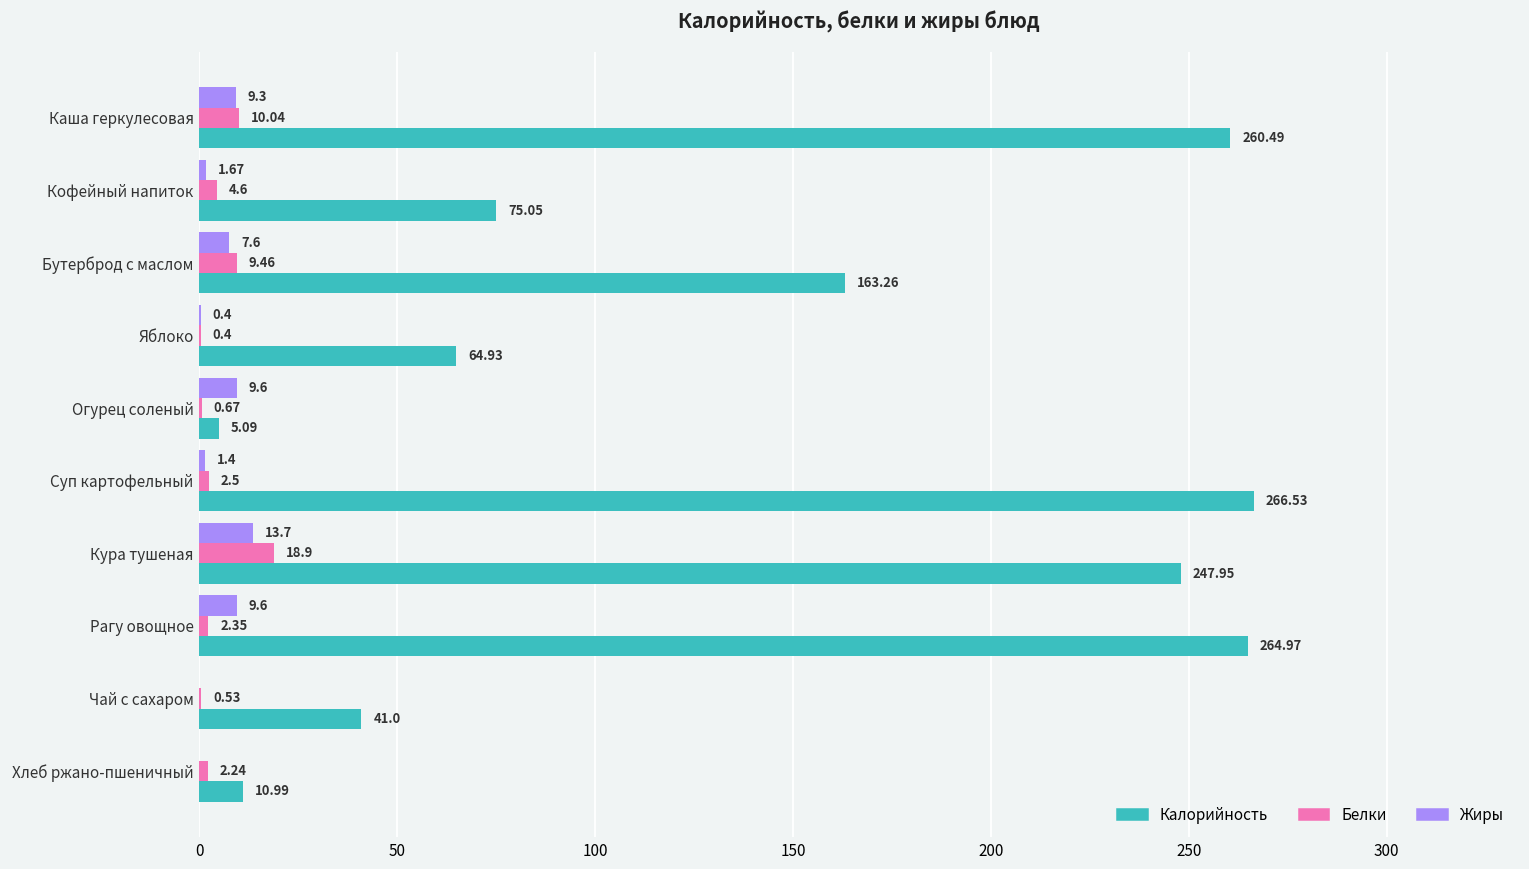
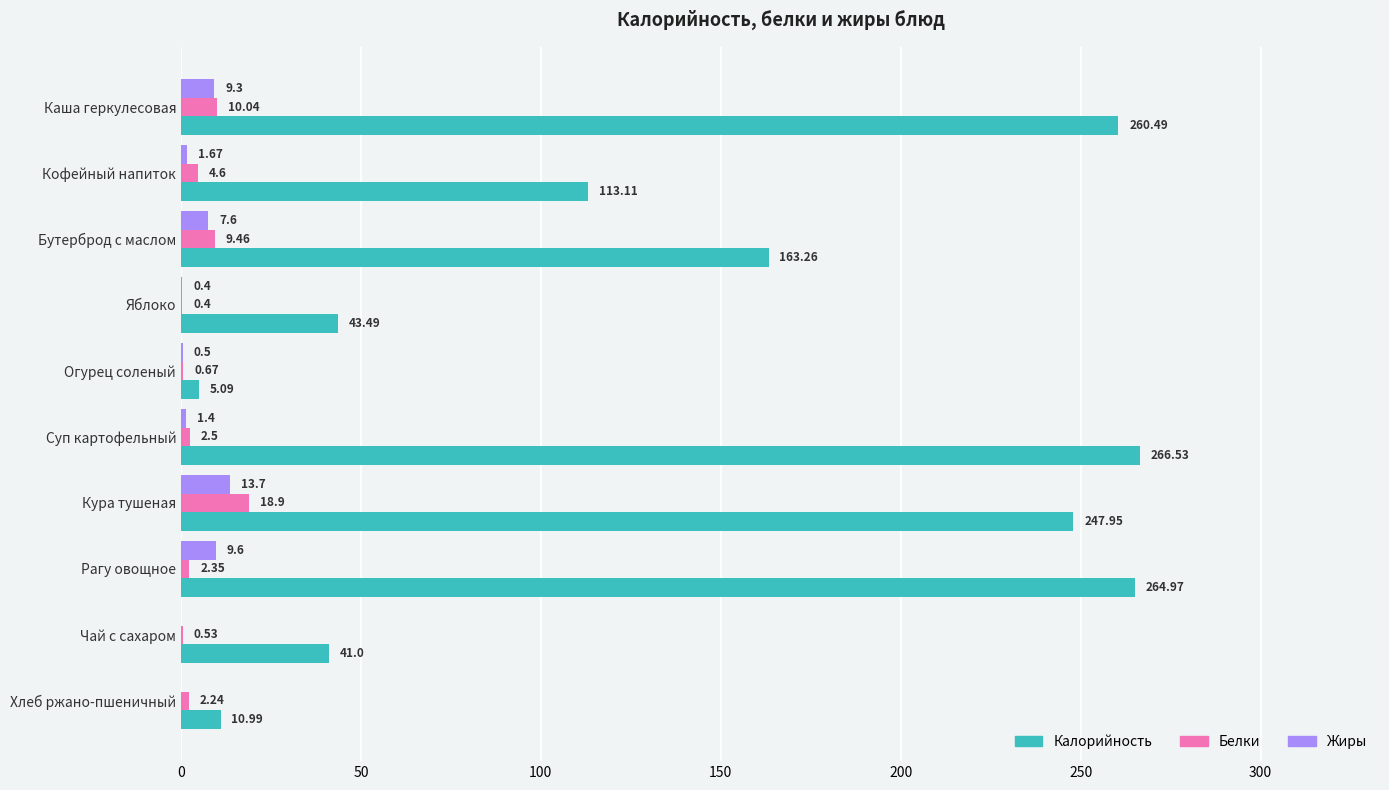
  {
    "Калорийность": {
      "Каша геркулесовая": 260.49,
-     "Кофейный напиток": 75.05,
+     "Кофейный напиток": 113.11,
      "Бутерброд с маслом": 163.26,
-     "Яблоко": 64.93,
+     "Яблоко": 43.49,
      "Огурец соленый": 5.09,
      "Суп картофельный": 266.53,
      "Кура тушеная": 247.95,
      "Рагу овощное": 264.97,
      "Чай с сахаром": 41.0,
      "Хлеб ржано-пшеничный": 10.99
    },
    "Белки": {
      "Каша геркулесовая": 10.04,
      "Кофейный напиток": 4.6,
      "Бутерброд с маслом": 9.46,
      "Яблоко": 0.4,
      "Огурец соленый": 0.67,
      "Суп картофельный": 2.5,
      "Кура тушеная": 18.9,
      "Рагу овощное": 2.35,
      "Чай с сахаром": 0.53,
      "Хлеб ржано-пшеничный": 2.24
    },
    "Жиры": {
      "Каша геркулесовая": 9.3,
      "Кофейный напиток": 1.67,
      "Бутерброд с маслом": 7.6,
      "Яблоко": 0.4,
-     "Огурец соленый": 9.6,
+     "Огурец соленый": 0.5,
      "Суп картофельный": 1.4,
      "Кура тушеная": 13.7,
      "Рагу овощное": 9.6
    }
  }
